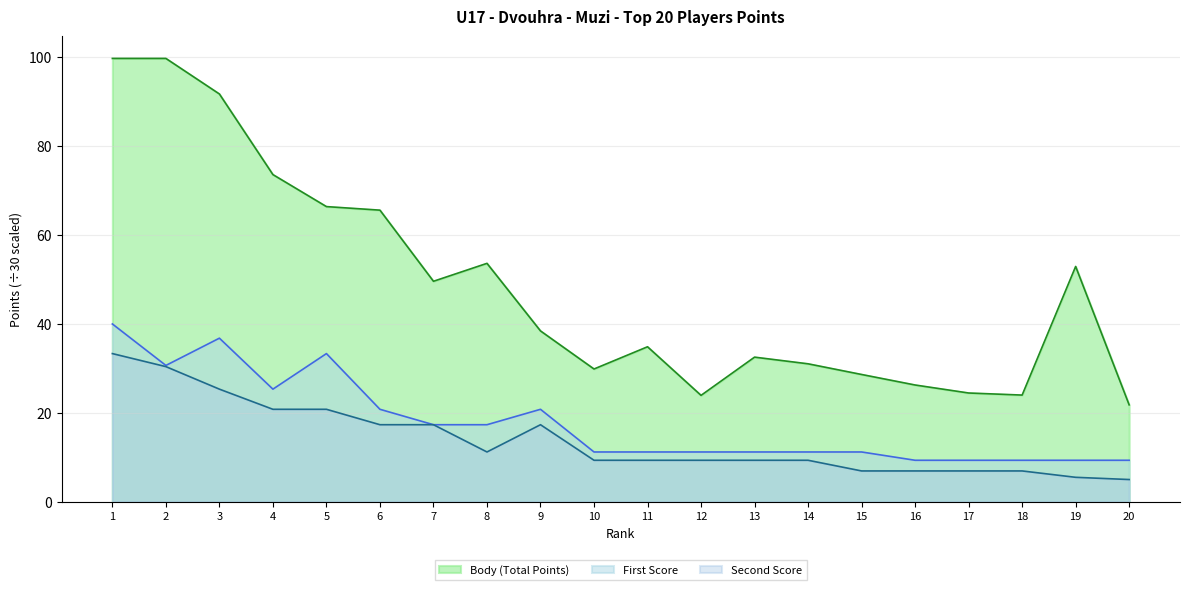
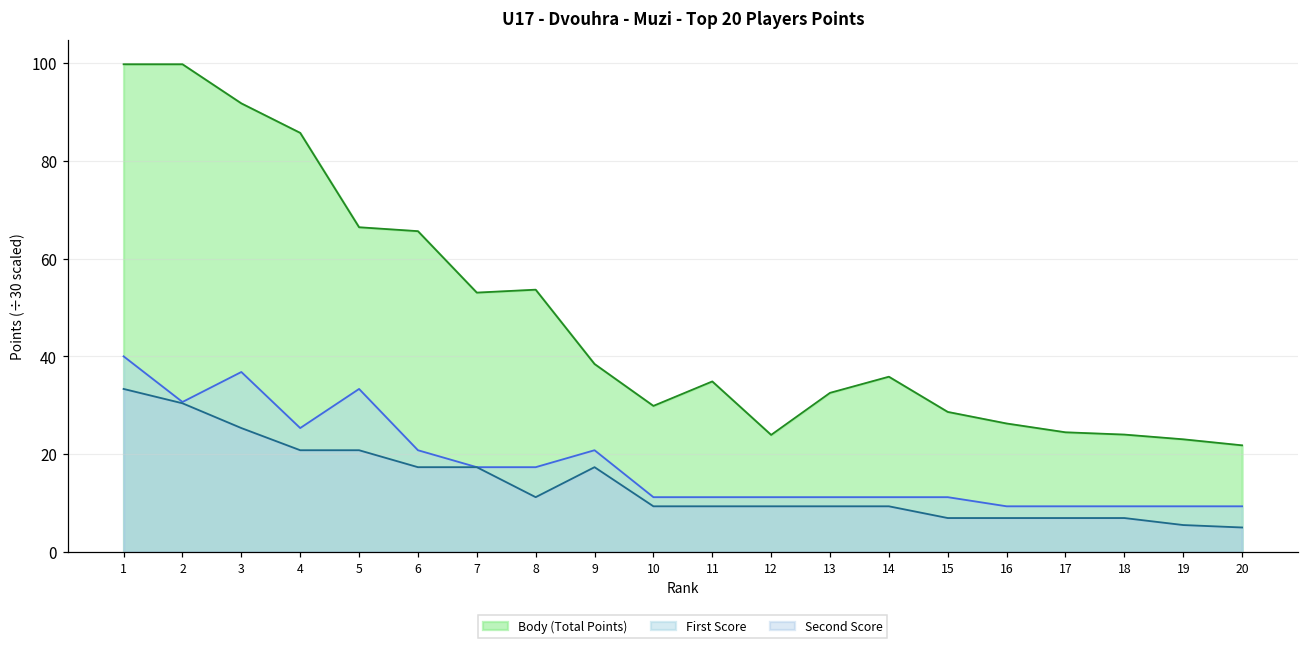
  {
    "Body (Total Points)": {
      "1": 100,
      "2": 100,
      "3": 92,
-     "4": 74,
+     "4": 86,
      "5": 66,
      "6": 66,
-     "7": 50,
+     "7": 53,
      "8": 54,
      "9": 38,
      "10": 30,
      "11": 35,
      "12": 24,
      "13": 33,
-     "14": 31,
+     "14": 36,
      "15": 29,
      "16": 26,
      "17": 24,
      "18": 24,
-     "19": 53,
+     "19": 23,
      "20": 22
    }
  }
